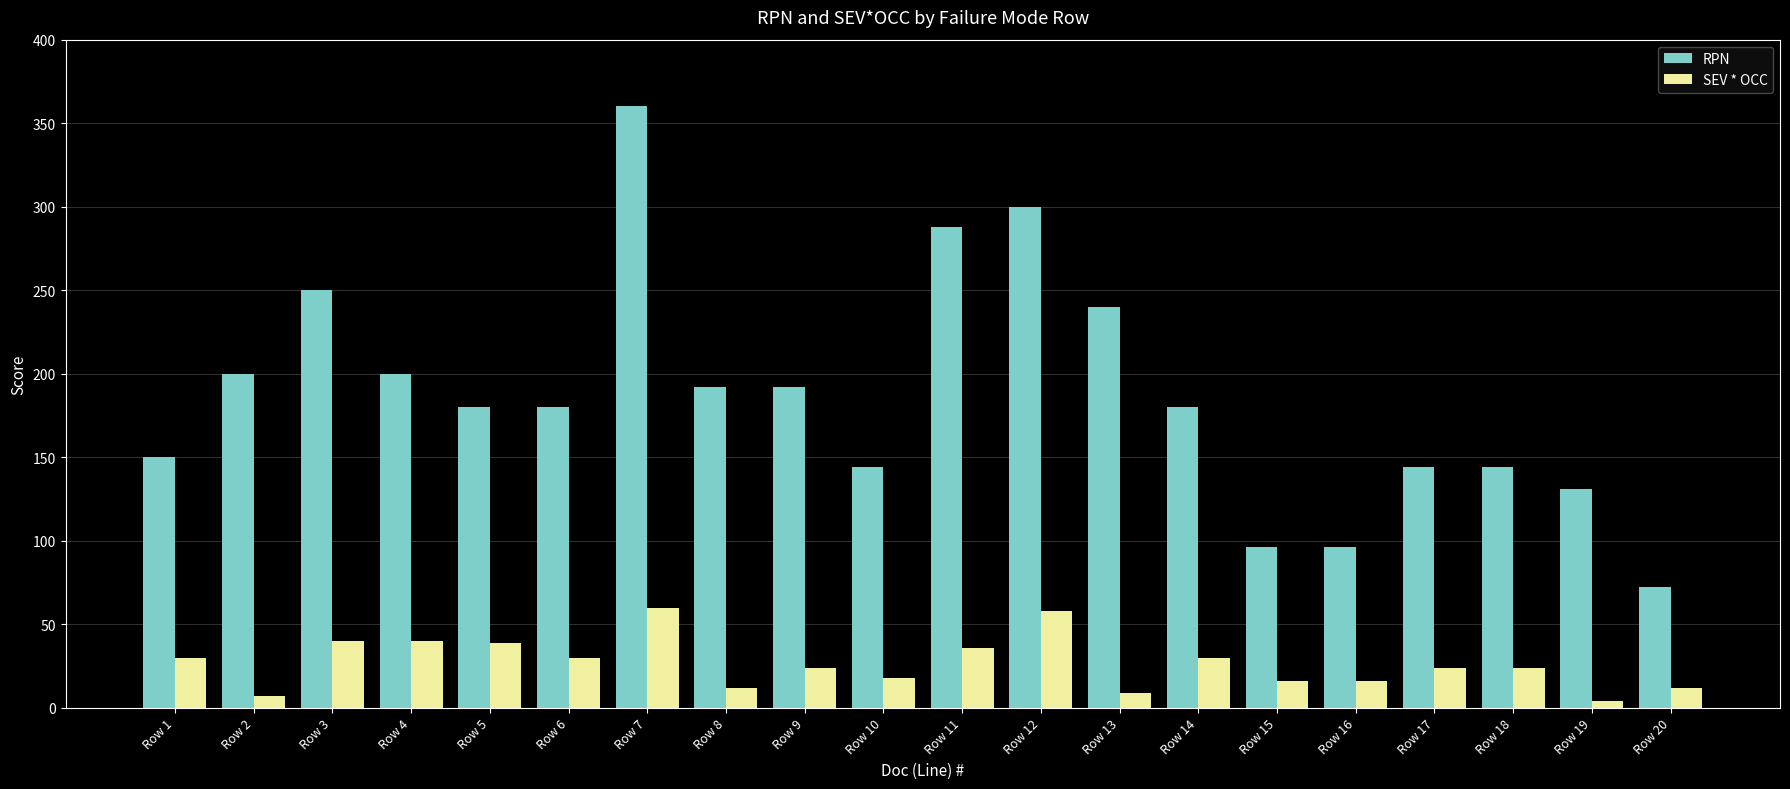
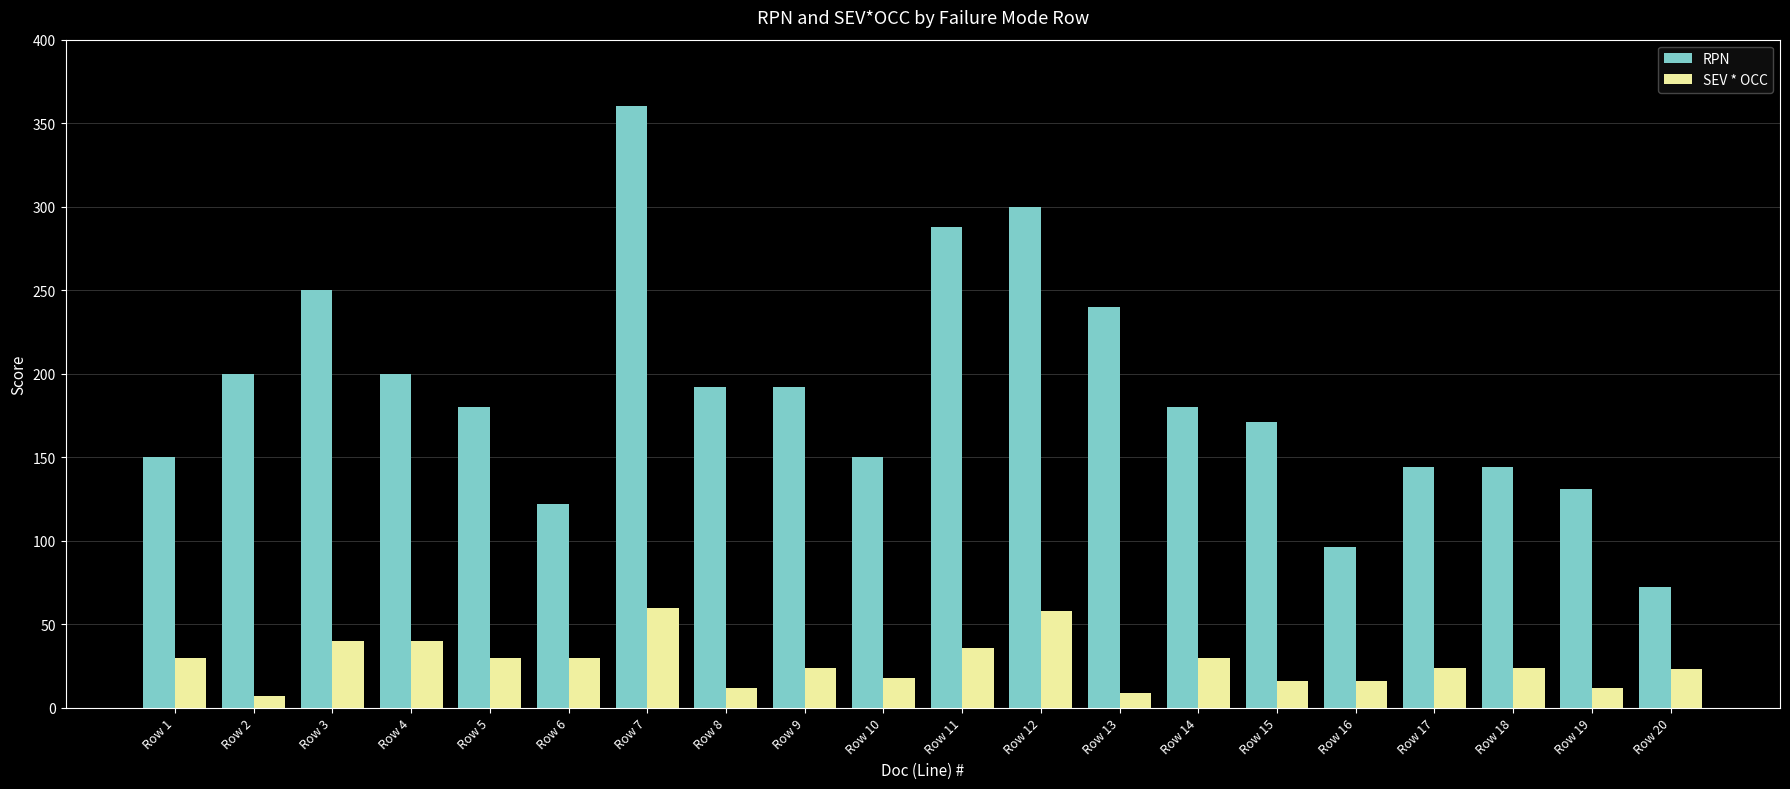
  {
    "RPN": {
      "Row 1": 150,
      "Row 2": 200,
      "Row 3": 250,
      "Row 4": 200,
      "Row 5": 180,
-     "Row 6": 180,
+     "Row 6": 122,
      "Row 7": 360,
      "Row 8": 192,
      "Row 9": 192,
-     "Row 10": 144,
+     "Row 10": 150,
      "Row 11": 288,
      "Row 12": 300,
      "Row 13": 240,
      "Row 14": 180,
-     "Row 15": 96,
+     "Row 15": 171,
      "Row 16": 96,
      "Row 17": 144,
      "Row 18": 144,
      "Row 19": 131,
      "Row 20": 72
    },
    "SEV * OCC": {
      "Row 1": 30,
      "Row 2": 7,
      "Row 3": 40,
      "Row 4": 40,
-     "Row 5": 39,
+     "Row 5": 30,
      "Row 6": 30,
      "Row 7": 60,
      "Row 8": 12,
      "Row 9": 24,
      "Row 10": 18,
      "Row 11": 36,
      "Row 12": 58,
      "Row 13": 9,
      "Row 14": 30,
      "Row 15": 16,
      "Row 16": 16,
      "Row 17": 24,
      "Row 18": 24,
-     "Row 19": 4,
-     "Row 20": 12
+     "Row 19": 12,
+     "Row 20": 23
    }
  }
